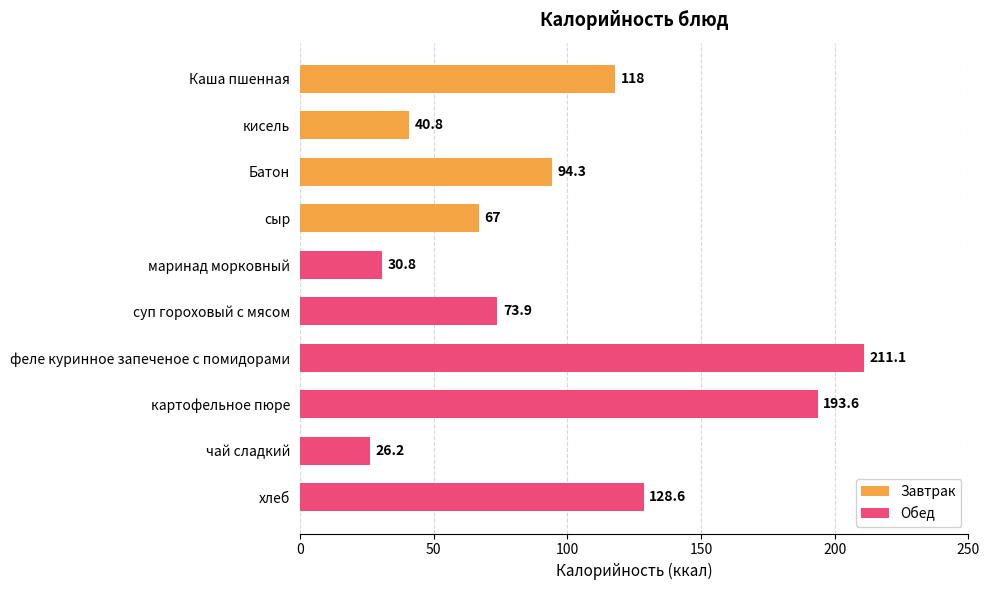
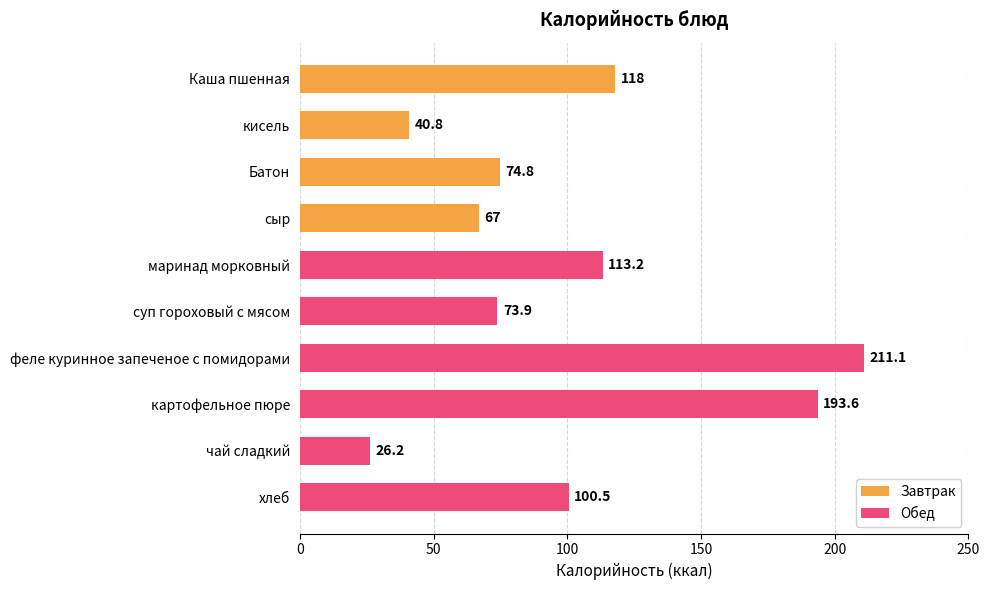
  {
    "Каша пшенная": 118,
    "кисель": 40.8,
-   "Батон": 94.3,
+   "Батон": 74.8,
    "сыр": 67,
-   "маринад морковный": 30.8,
+   "маринад морковный": 113.2,
    "суп гороховый с мясом": 73.9,
    "феле куринное запеченое с помидорами": 211.1,
    "картофельное пюре": 193.6,
    "чай сладкий": 26.2,
-   "хлеб": 128.6
+   "хлеб": 100.5
  }
